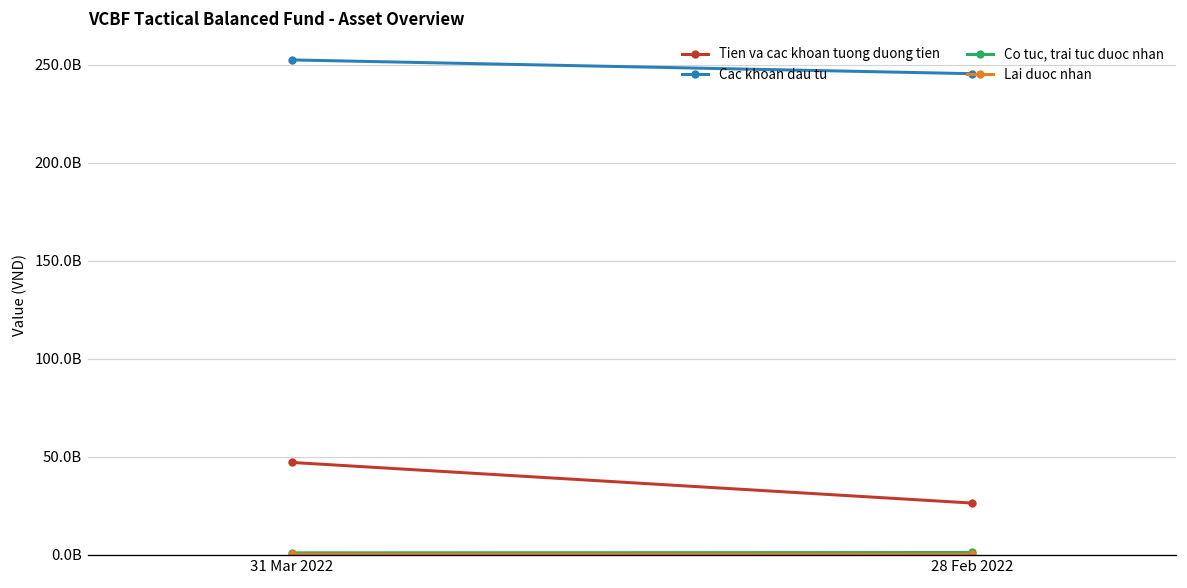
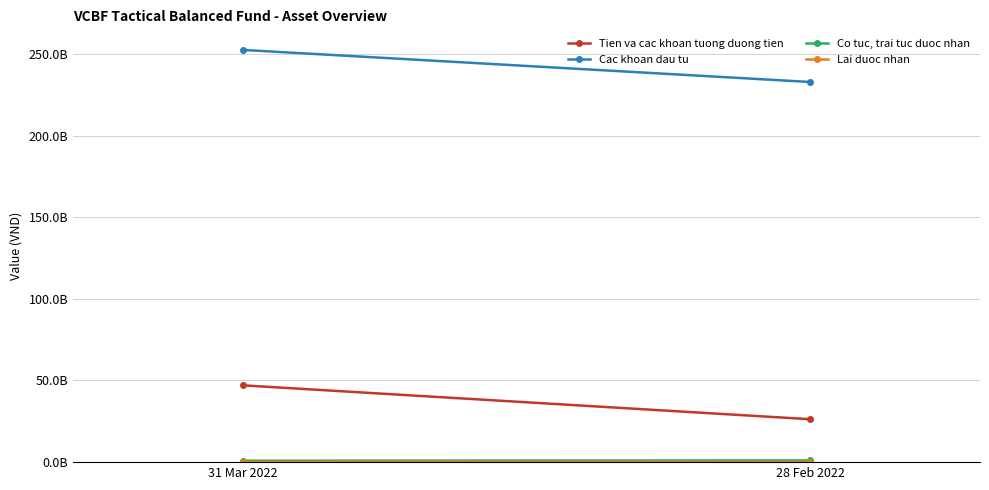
  {
    "Tien va cac khoan tuong duong tien": {
      "31 Mar 2022": 47000000000,
      "28 Feb 2022": 26000000000
    },
    "Cac khoan dau tu": {
      "31 Mar 2022": 252000000000,
-     "28 Feb 2022": 245000000000
+     "28 Feb 2022": 233000000000
    }
  }
